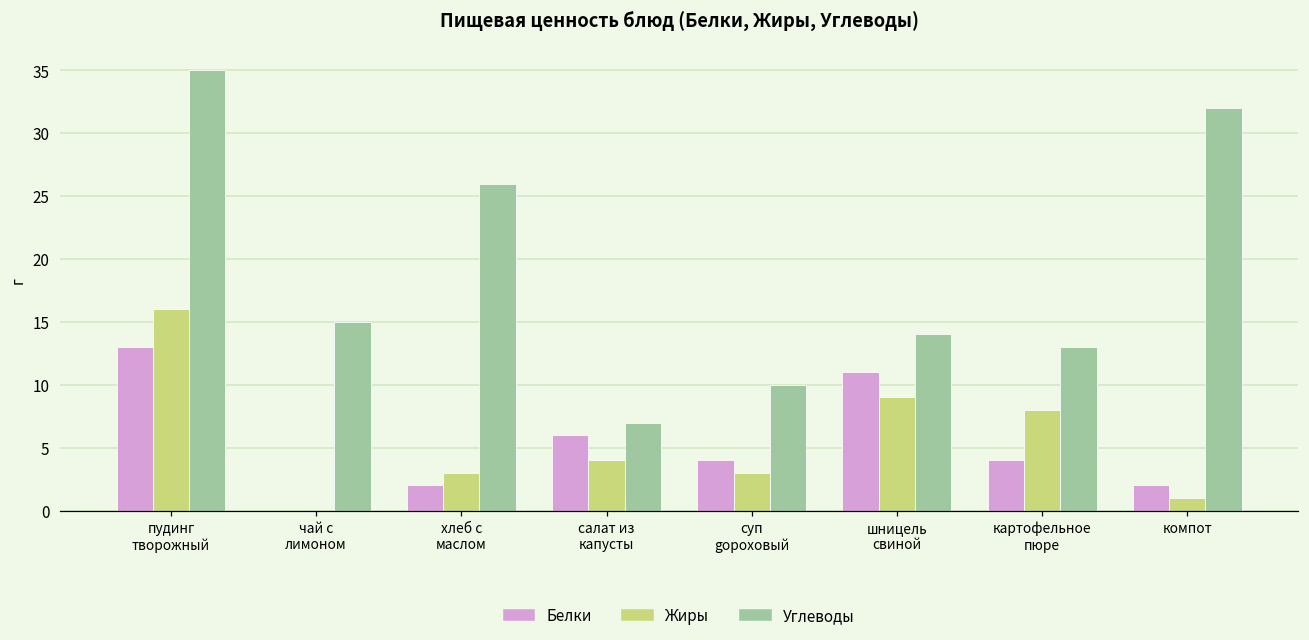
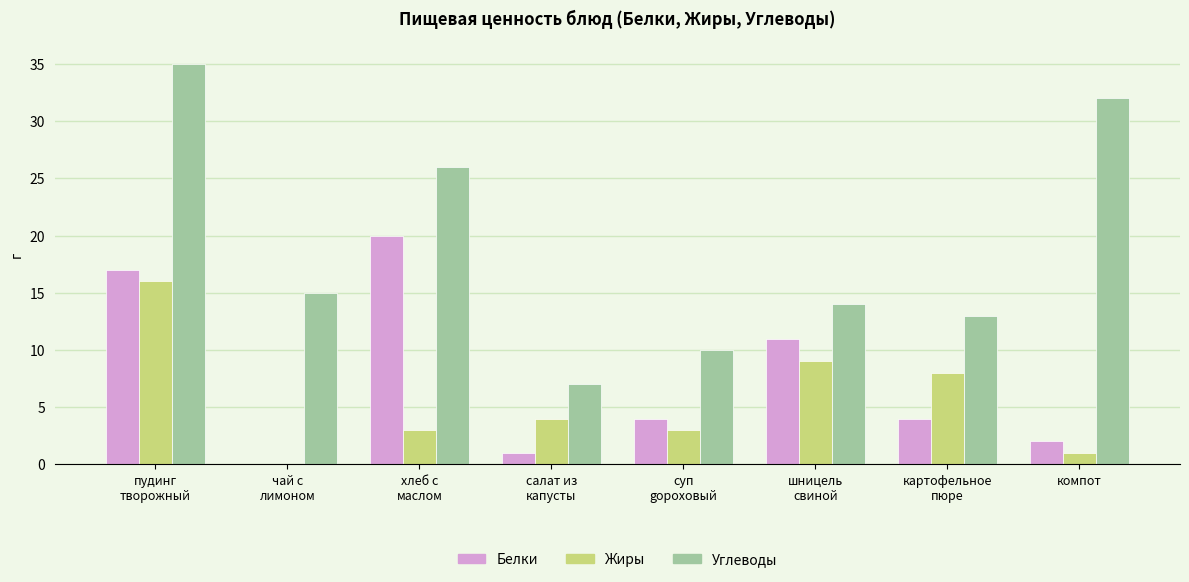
  {
    "Белки": {
-     "пудинг творожный": 13,
+     "пудинг творожный": 17,
      "чай с лимоном": 0,
-     "хлеб с маслом": 2,
-     "салат из капусты": 6,
+     "хлеб с маслом": 20,
+     "салат из капусты": 1,
      "суп gороховый": 4,
      "шницель свиной": 11,
      "картофельное пюре": 4,
      "компот": 2
    }
  }
